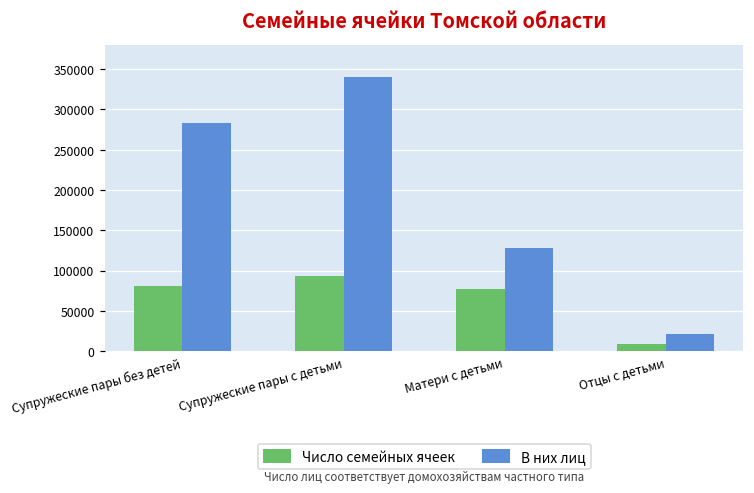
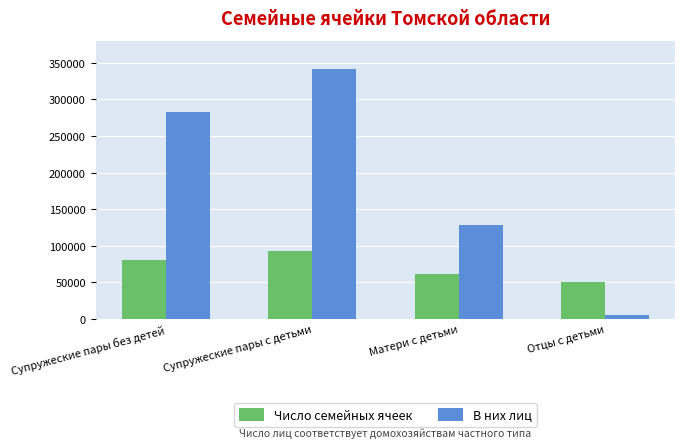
  {
    "Число семейных ячеек": {
      "Супружеские пары без детей": 80000,
      "Супружеские пары с детьми": 90000,
-     "Матери с детьми": 80000,
-     "Отцы с детьми": 10000
+     "Матери с детьми": 60000,
+     "Отцы с детьми": 50000
    },
    "В них лиц": {
      "Супружеские пары без детей": 280000,
      "Супружеские пары с детьми": 340000,
      "Матери с детьми": 130000,
-     "Отцы с детьми": 20000
+     "Отцы с детьми": 10000
    }
  }
